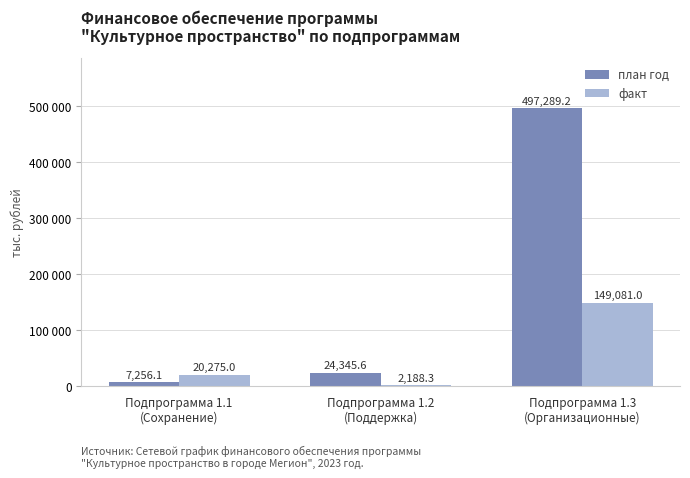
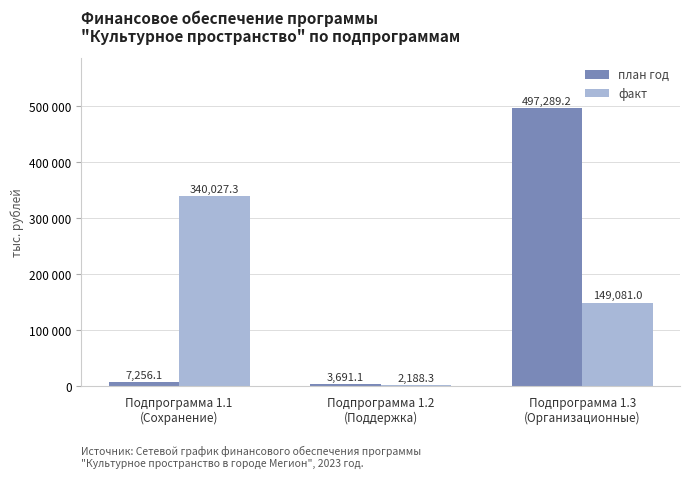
  {
    "план год": {
      "Подпрограмма 1.1 (Сохранение)": "7,256.1",
-     "Подпрограмма 1.2 (Поддержка)": "24,345.6",
+     "Подпрограмма 1.2 (Поддержка)": "3,691.1",
      "Подпрограмма 1.3 (Организационные)": "497,289.2"
    },
    "факт": {
-     "Подпрограмма 1.1 (Сохранение)": "20,275.0",
+     "Подпрограмма 1.1 (Сохранение)": "340,027.3",
      "Подпрограмма 1.2 (Поддержка)": "2,188.3",
      "Подпрограмма 1.3 (Организационные)": "149,081.0"
    }
  }
